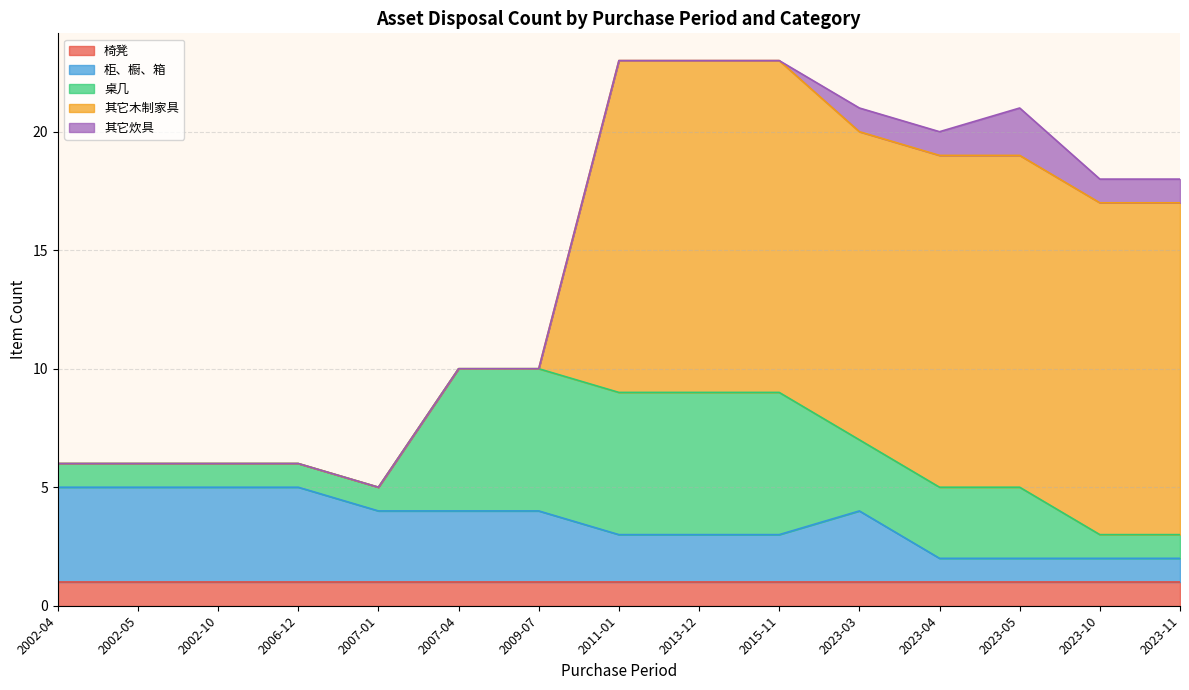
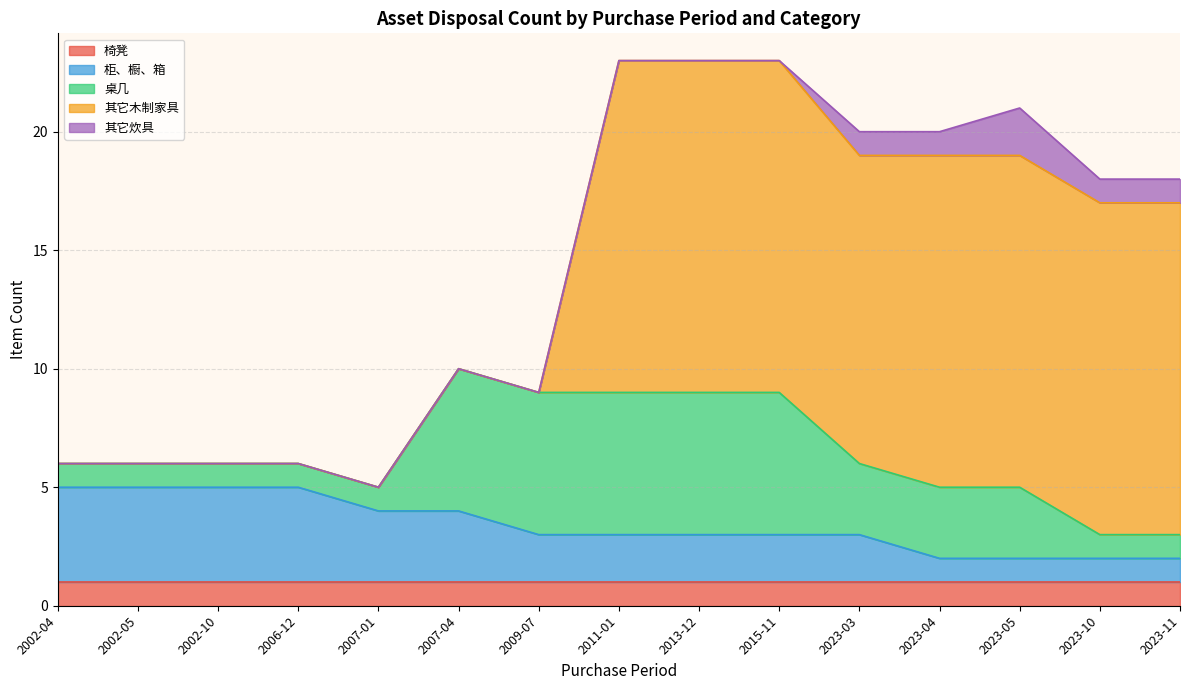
  {
    "椅凳": {
      "2002-04": 1.0,
      "2002-05": 1.0,
      "2002-10": 1.0,
      "2006-12": 1.0,
      "2007-01": 1.0,
      "2007-04": 1.0,
      "2009-07": 1.0,
      "2011-01": 1.0,
      "2013-12": 1.0,
      "2015-11": 1.0,
      "2023-03": 1.0,
      "2023-04": 1.0,
      "2023-05": 1.0,
      "2023-10": 1.0,
      "2023-11": 1.0
    },
    "柜、橱、箱": {
      "2002-04": 5.0,
      "2002-05": 5.0,
      "2002-10": 5.0,
      "2006-12": 5.0,
      "2007-01": 4.0,
      "2007-04": 4.0,
-     "2009-07": 4.0,
+     "2009-07": 3.0,
      "2011-01": 3.0,
      "2013-12": 3.0,
      "2015-11": 3.0,
-     "2023-03": 4.0,
+     "2023-03": 3.0,
      "2023-04": 2.0,
      "2023-05": 2.0,
      "2023-10": 2.0,
      "2023-11": 2.0
    },
    "桌几": {
      "2011-01": 9.0,
      "2013-12": 9.0,
      "2015-11": 9.0,
      "2023-03": 3.0,
      "2023-04": 5.0,
      "2023-05": 5.0,
      "2023-10": 3.0,
      "2023-11": 3.0
    },
    "其它木制家具": {
      "2023-03": 13.0,
      "2023-04": 19.0,
      "2023-05": 19.0,
      "2023-10": 17.0,
      "2023-11": 17.0
    },
    "其它炊具": {
      "2023-03": 1.0,
      "2023-04": 20.0,
      "2023-05": 21.0,
      "2023-10": 18.0,
      "2023-11": 18.0
    }
  }
